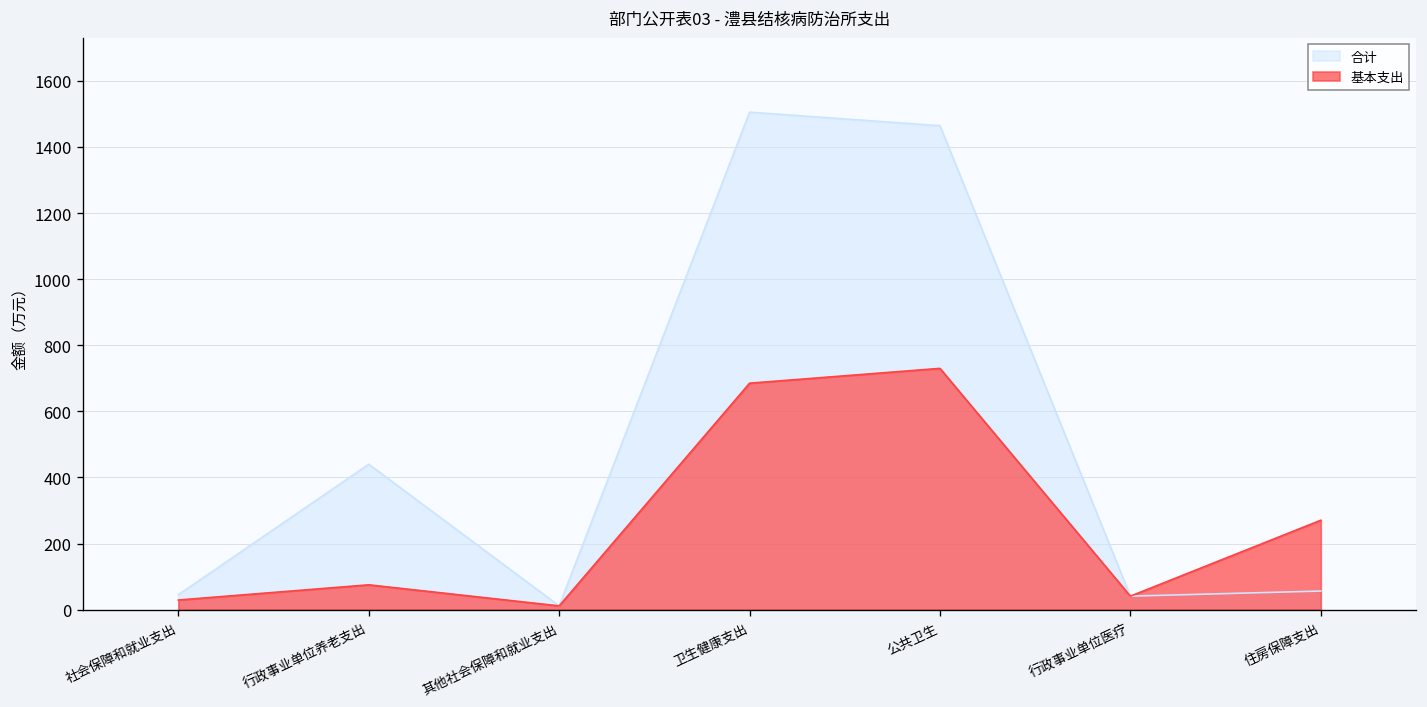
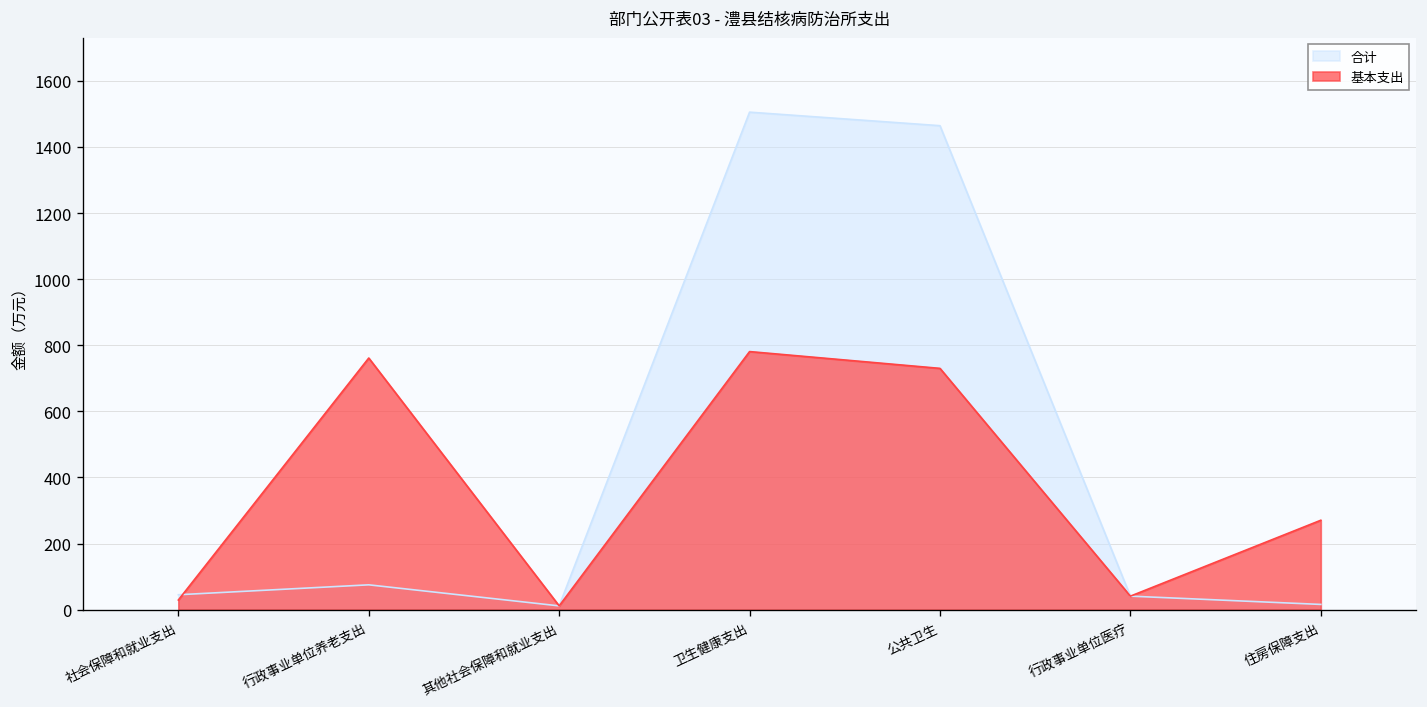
  {
    "合计": {
      "社会保障和就业支出": 50,
-     "行政事业单位养老支出": 440,
+     "行政事业单位养老支出": 80,
      "卫生健康支出": 1510,
      "公共卫生": 1460,
-     "住房保障支出": 60
+     "住房保障支出": 20
    },
    "基本支出": {
      "社会保障和就业支出": 30,
-     "行政事业单位养老支出": 80,
-     "卫生健康支出": 690,
+     "行政事业单位养老支出": 760,
+     "卫生健康支出": 780,
      "公共卫生": 730,
      "住房保障支出": 270
    }
  }
